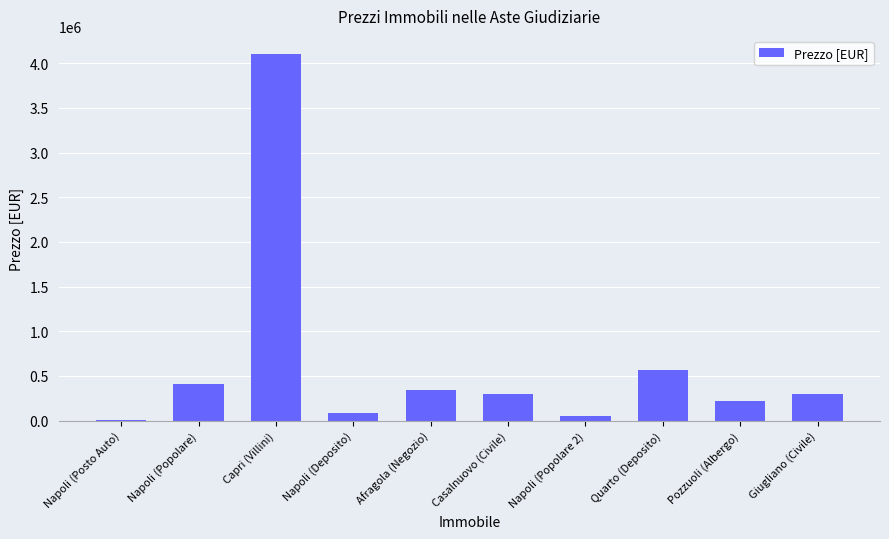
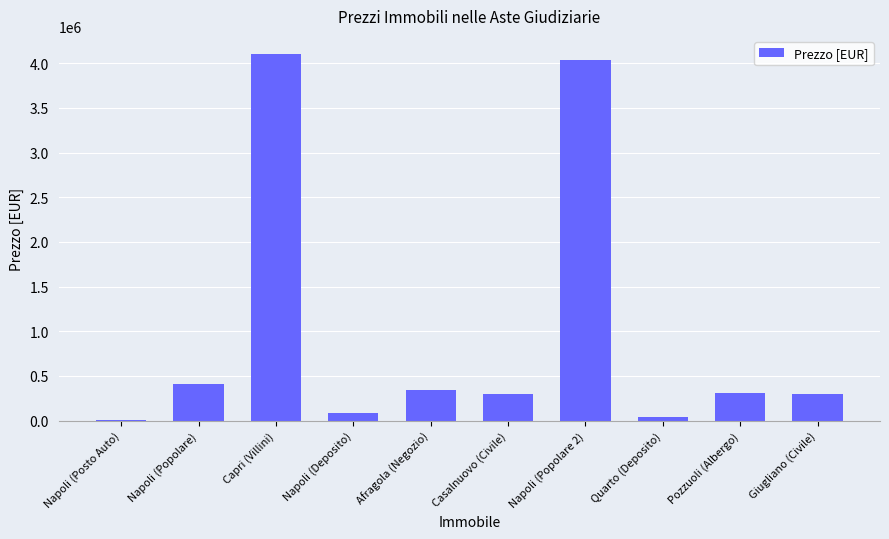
  {
    "Napoli (Popolare)": 400000,
    "Capri (Villini)": 4100000,
    "Napoli (Deposito)": 100000,
    "Afragola (Negozio)": 300000,
    "Casalnuovo (Civile)": 300000,
-   "Napoli (Popolare 2)": 100000,
-   "Quarto (Deposito)": 600000,
-   "Pozzuoli (Albergo)": 200000,
+   "Napoli (Popolare 2)": 4000000,
+   "Quarto (Deposito)": 0,
+   "Pozzuoli (Albergo)": 300000,
    "Giugliano (Civile)": 300000
  }
